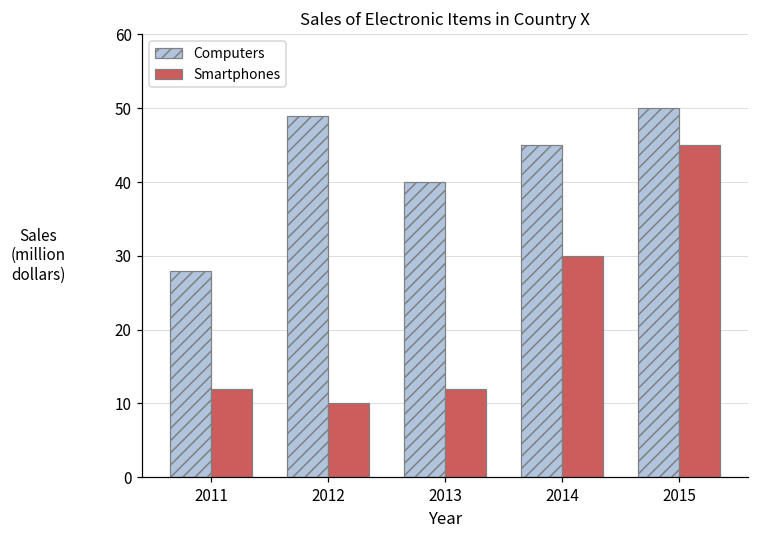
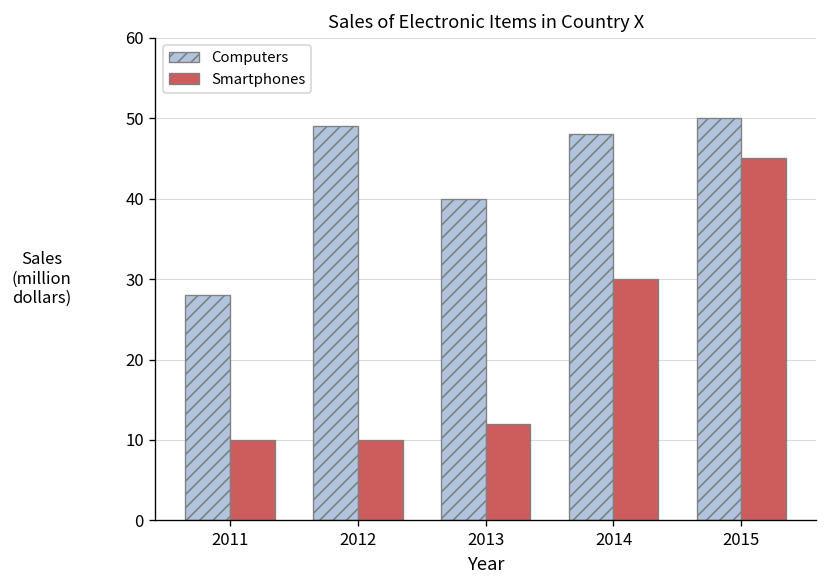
  {
    "Computers": {
      "2011": 28,
      "2012": 49,
      "2013": 40,
-     "2014": 45,
+     "2014": 48,
      "2015": 50
    },
    "Smartphones": {
-     "2011": 12,
+     "2011": 10,
      "2012": 10,
      "2013": 12,
      "2014": 30,
      "2015": 45
    }
  }
